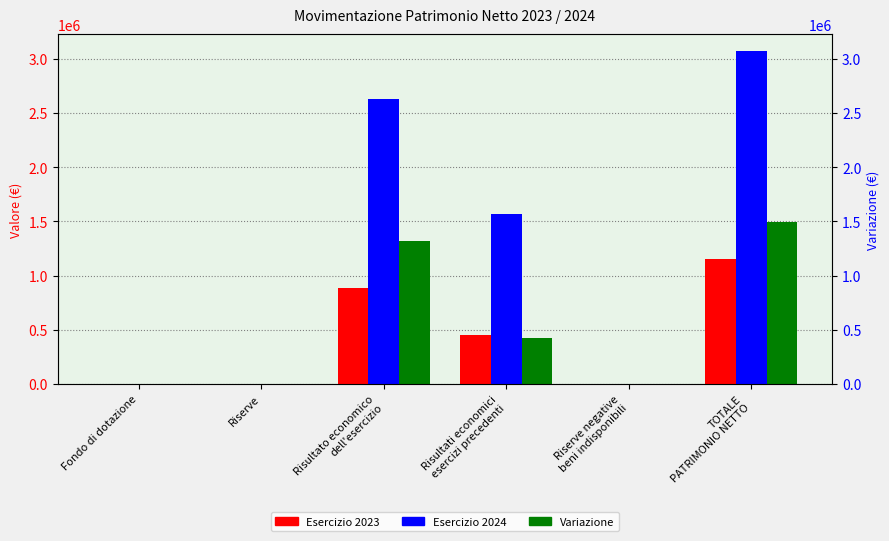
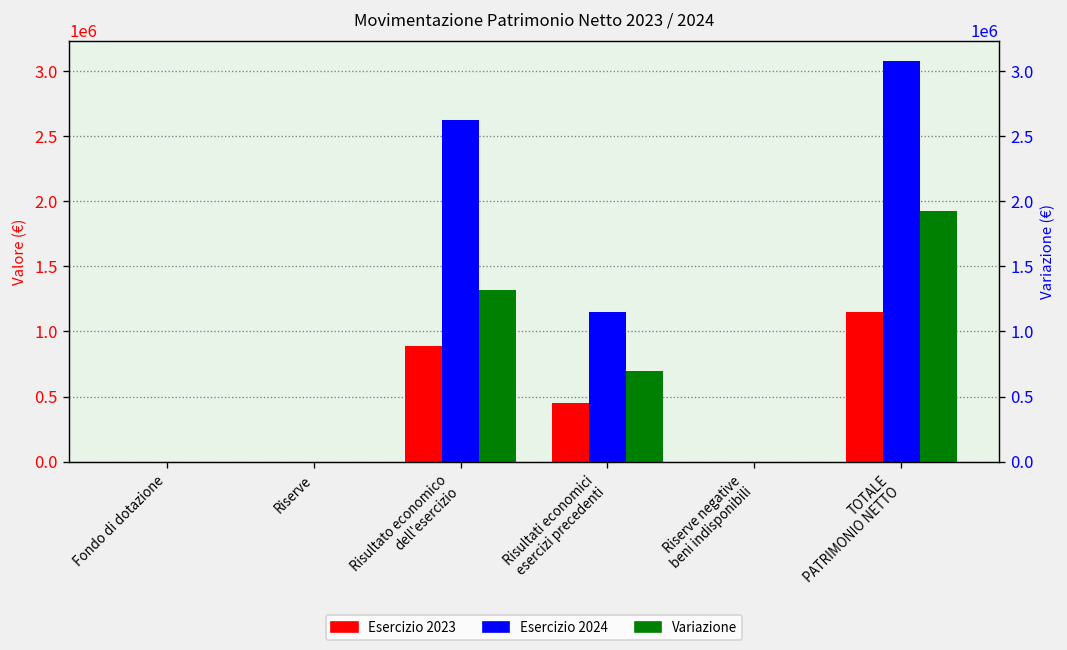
  {
    "Esercizio 2023": {
      "Fondo di dotazione": 0,
      "Riserve": 0,
      "Risultato economico dell'esercizio": 880000,
      "Risultati economici esercizi precedenti": 450000,
      "Riserve negative beni indisponibili": 0,
      "TOTALE PATRIMONIO NETTO": 1150000
    },
    "Esercizio 2024": {
      "Fondo di dotazione": 0,
      "Riserve": 0,
      "Risultato economico dell'esercizio": 2630000,
-     "Risultati economici esercizi precedenti": 1560000,
+     "Risultati economici esercizi precedenti": 1150000,
      "Riserve negative beni indisponibili": 0,
      "TOTALE PATRIMONIO NETTO": 3070000
    },
    "Variazione": {
      "Fondo di dotazione": 0,
      "Riserve": 0,
      "Risultato economico dell'esercizio": 1320000,
-     "Risultati economici esercizi precedenti": 420000,
+     "Risultati economici esercizi precedenti": 690000,
      "Riserve negative beni indisponibili": 0,
-     "TOTALE PATRIMONIO NETTO": 1490000
+     "TOTALE PATRIMONIO NETTO": 1930000
    }
  }
